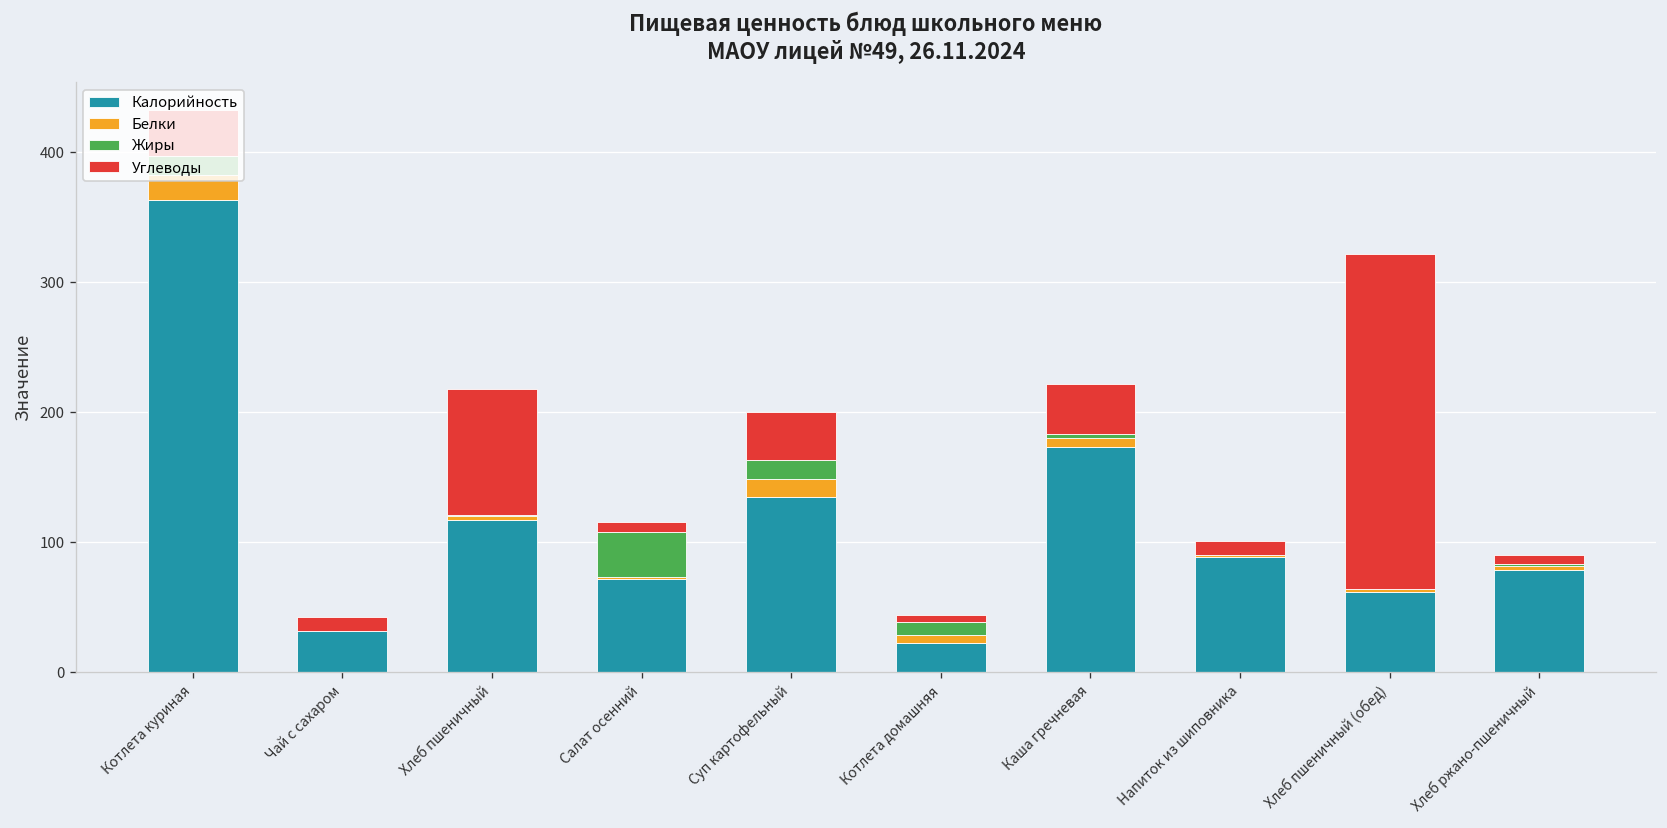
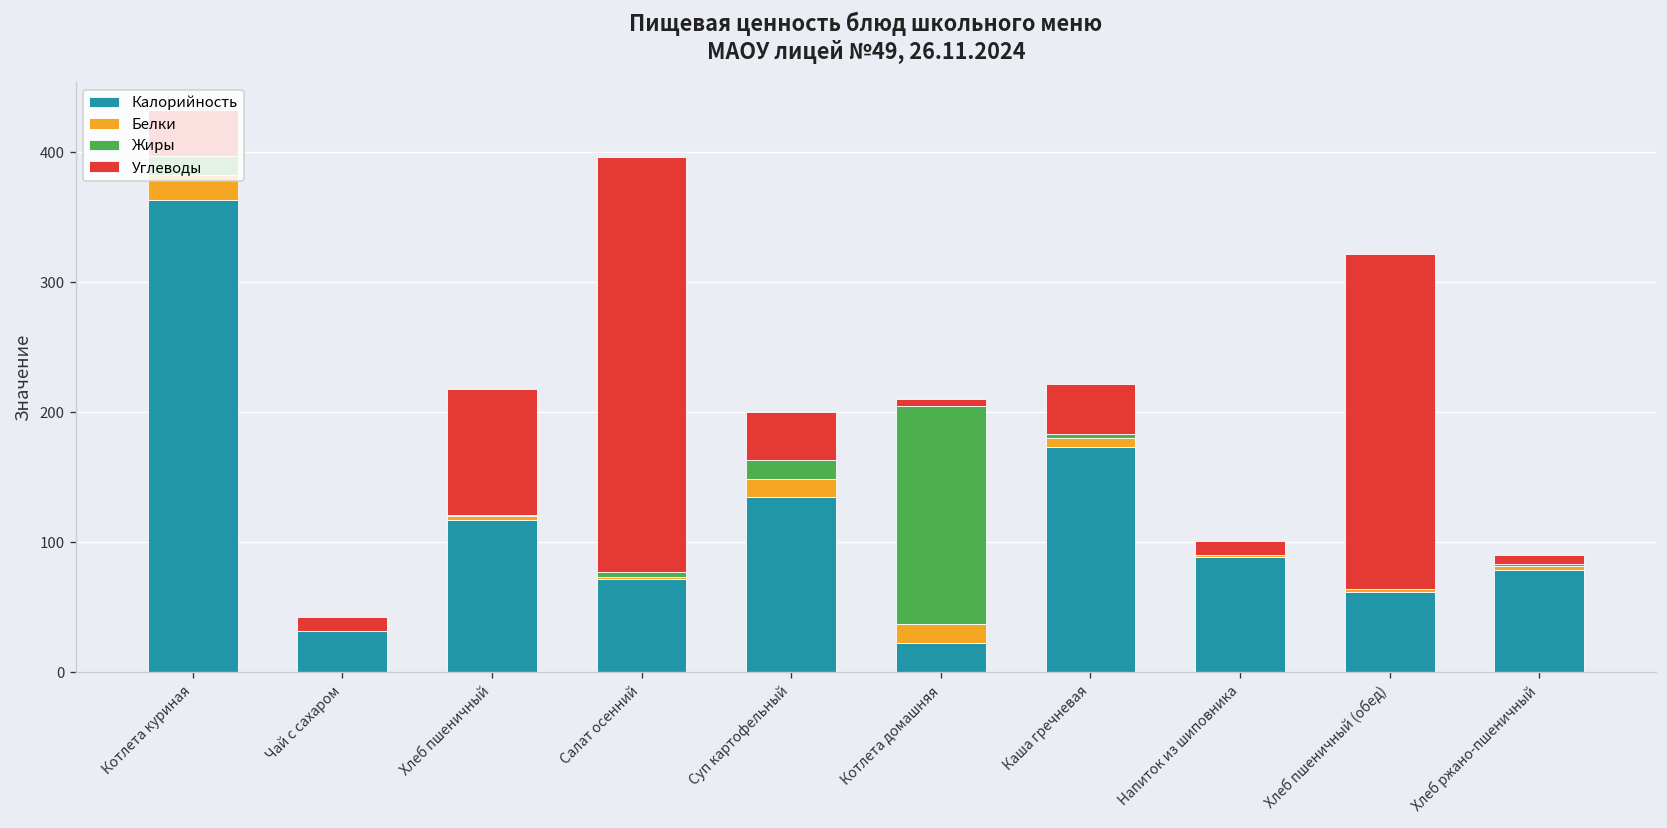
  {
    "Калорийность": {
      "Котлета куриная": 363,
      "Чай с сахаром": 32,
      "Хлеб пшеничный": 117,
      "Салат осенний": 72,
      "Суп картофельный": 135,
      "Котлета домашняя": 23,
      "Каша гречневая": 173,
      "Напиток из шиповника": 89,
      "Хлеб пшеничный (обед)": 62,
      "Хлеб ржано-пшеничный": 79
    },
    "Белки": {
      "Чай с сахаром": 0,
      "Хлеб пшеничный": 3,
      "Суп картофельный": 14,
-     "Котлета домашняя": 6,
+     "Котлета домашняя": 14,
      "Каша гречневая": 7,
      "Хлеб ржано-пшеничный": 3
    },
    "Жиры": {
      "Чай с сахаром": 0,
-     "Салат осенний": 35,
+     "Салат осенний": 4,
      "Суп картофельный": 14,
-     "Котлета домашняя": 10,
+     "Котлета домашняя": 168,
      "Каша гречневая": 3,
      "Напиток из шиповника": 0,
      "Хлеб пшеничный (обед)": 0
    },
    "Углеводы": {
      "Чай с сахаром": 11,
      "Хлеб пшеничный": 97,
-     "Салат осенний": 8,
+     "Салат осенний": 319,
      "Суп картофельный": 37,
      "Котлета домашняя": 5,
      "Каша гречневая": 39,
      "Напиток из шиповника": 11,
      "Хлеб пшеничный (обед)": 258,
      "Хлеб ржано-пшеничный": 7
    }
  }
